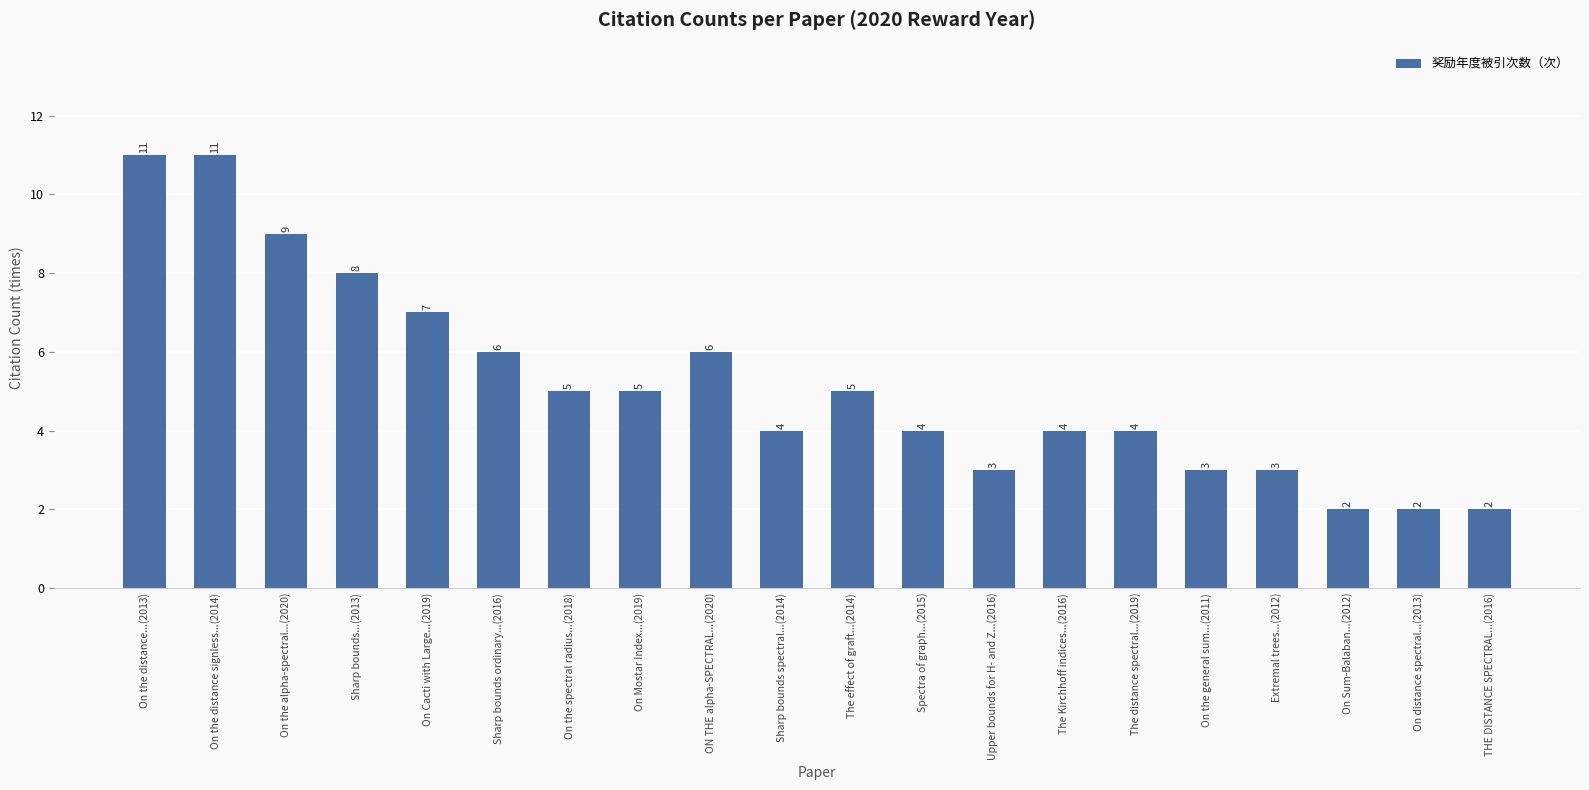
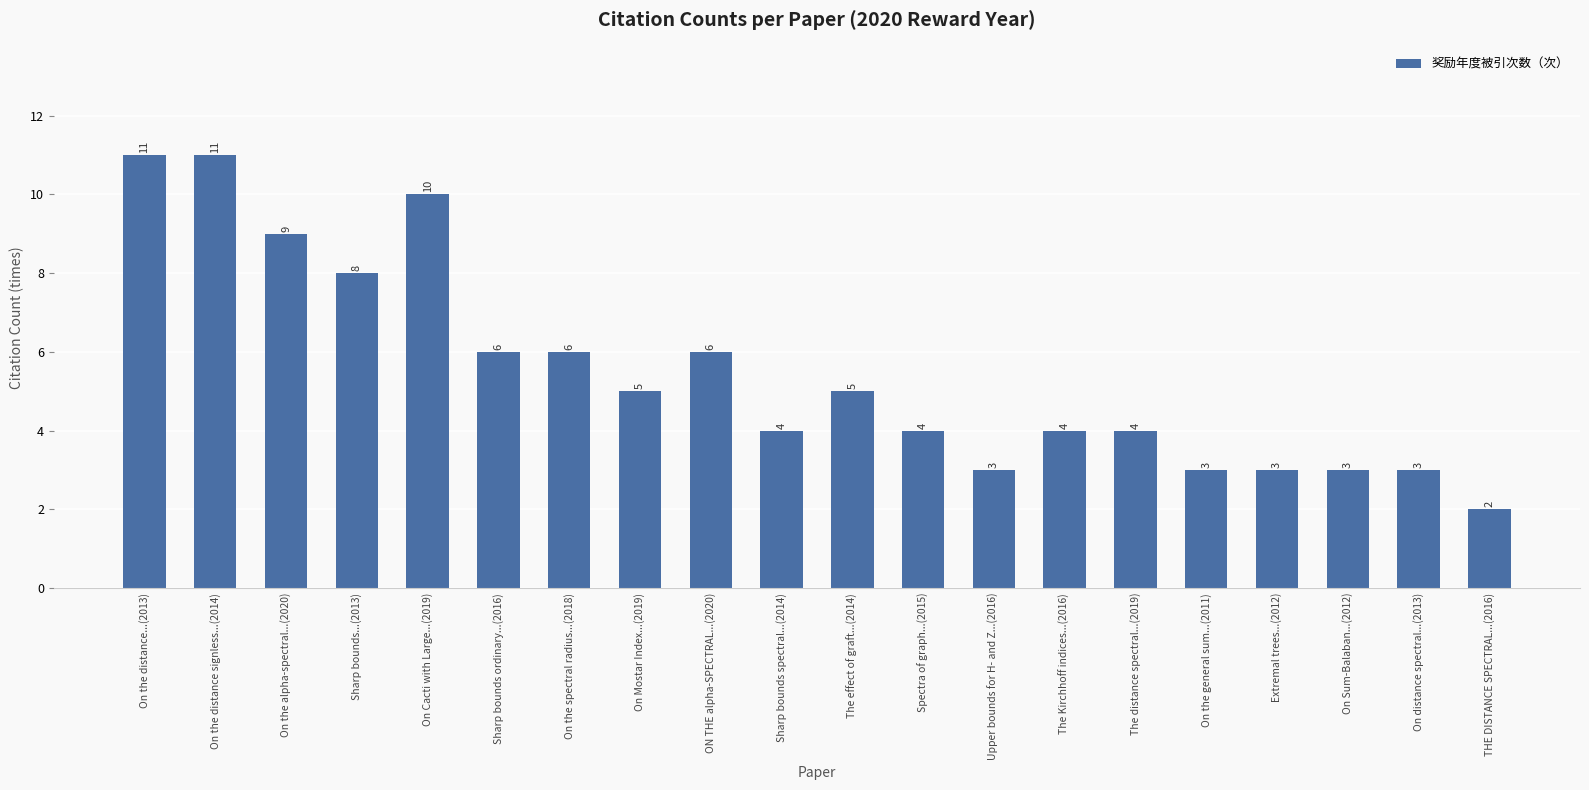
  {
    "On the distance...(2013)": 11,
    "On the distance signless...(2014)": 11,
    "On the alpha-spectral...(2020)": 9,
    "Sharp bounds...(2013)": 8,
-   "On Cacti with Large...(2019)": 7,
+   "On Cacti with Large...(2019)": 10,
    "Sharp bounds ordinary...(2016)": 6,
-   "On the spectral radius...(2018)": 5,
+   "On the spectral radius...(2018)": 6,
    "On Mostar Index...(2019)": 5,
    "ON THE alpha-SPECTRAL...(2020)": 6,
    "Sharp bounds spectral...(2014)": 4,
    "The effect of graft...(2014)": 5,
    "Spectra of graph...(2015)": 4,
    "Upper bounds for H- and Z...(2016)": 3,
    "The Kirchhoff indices...(2016)": 4,
    "The distance spectral...(2019)": 4,
    "On the general sum...(2011)": 3,
    "Extremal trees...(2012)": 3,
-   "On Sum-Balaban...(2012)": 2,
-   "On distance spectral...(2013)": 2,
+   "On Sum-Balaban...(2012)": 3,
+   "On distance spectral...(2013)": 3,
    "THE DISTANCE SPECTRAL...(2016)": 2
  }
